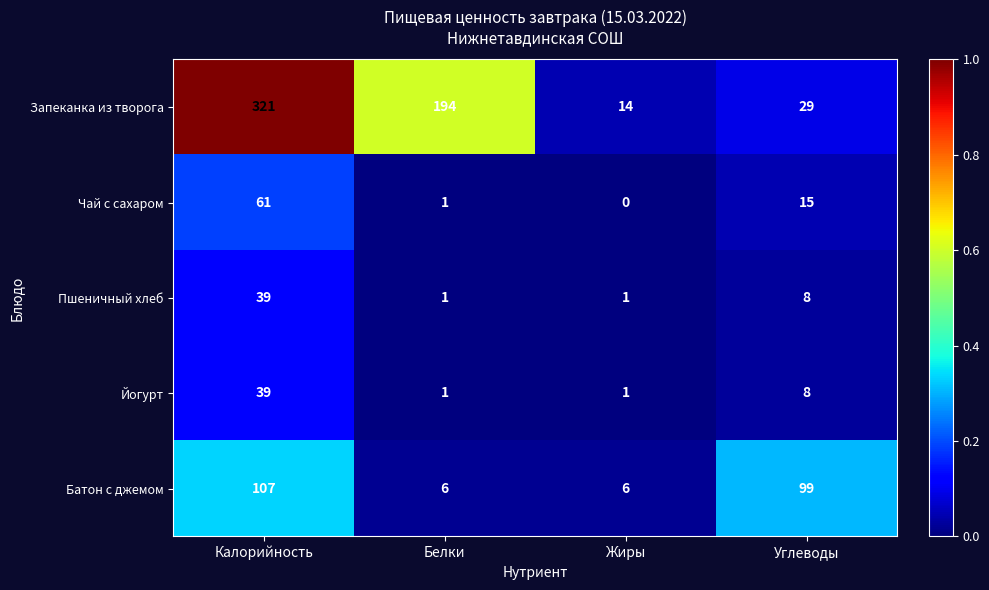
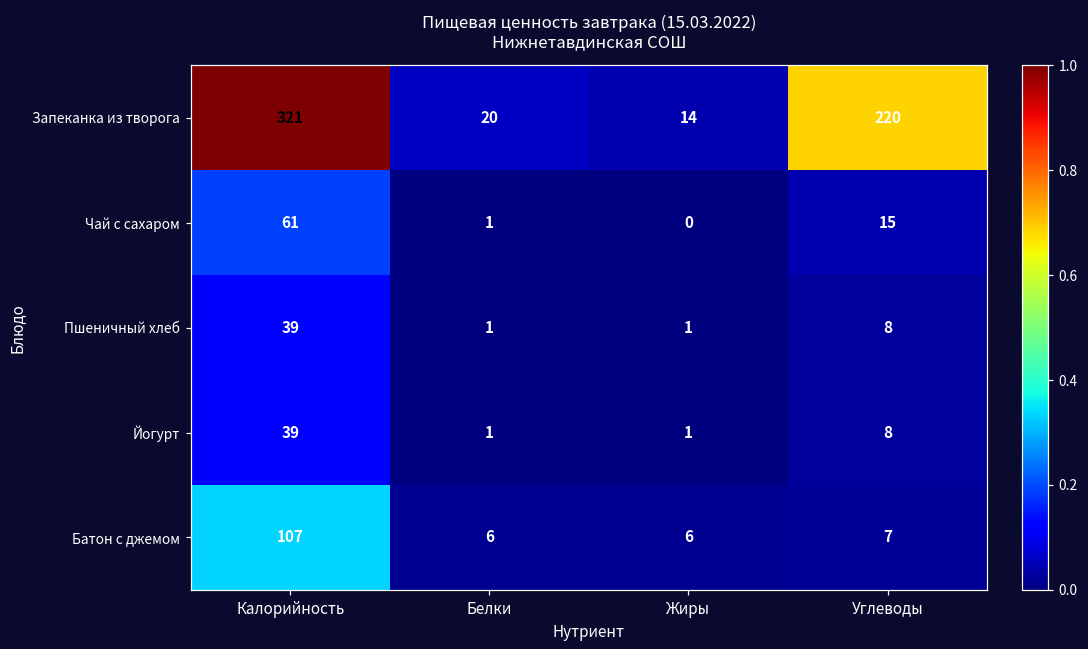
  {
    "Запеканка из творога": {
      "Калорийность": 321,
-     "Белки": 194,
+     "Белки": 20,
      "Жиры": 14,
-     "Углеводы": 29
+     "Углеводы": 220
    },
    "Чай с сахаром": {
      "Калорийность": 61,
      "Белки": 1,
      "Жиры": 0,
      "Углеводы": 15
    },
    "Пшеничный хлеб": {
      "Калорийность": 39,
      "Белки": 1,
      "Жиры": 1,
      "Углеводы": 8
    },
    "Йогурт": {
      "Калорийность": 39,
      "Белки": 1,
      "Жиры": 1,
      "Углеводы": 8
    },
    "Батон с джемом": {
      "Калорийность": 107,
      "Белки": 6,
      "Жиры": 6,
-     "Углеводы": 99
+     "Углеводы": 7
    }
  }
